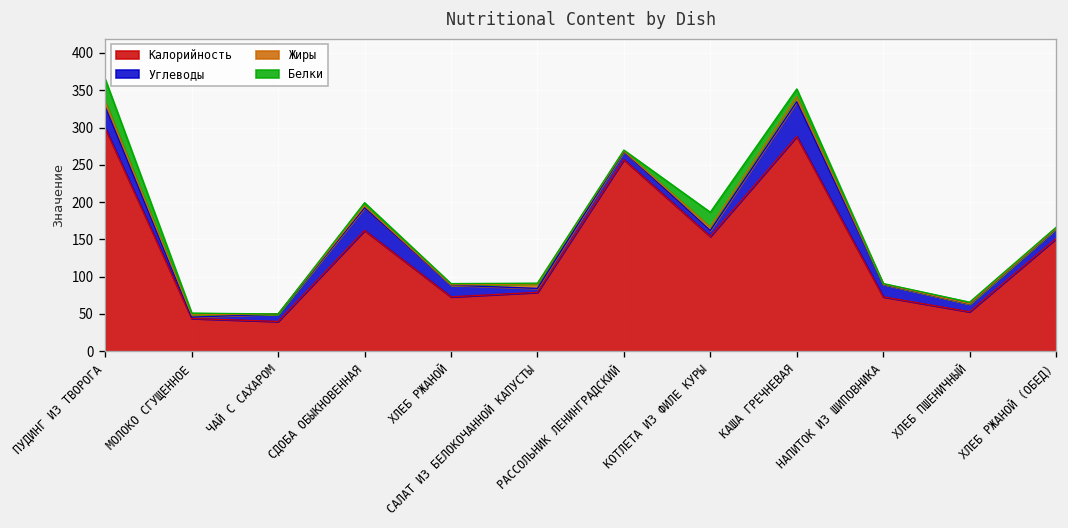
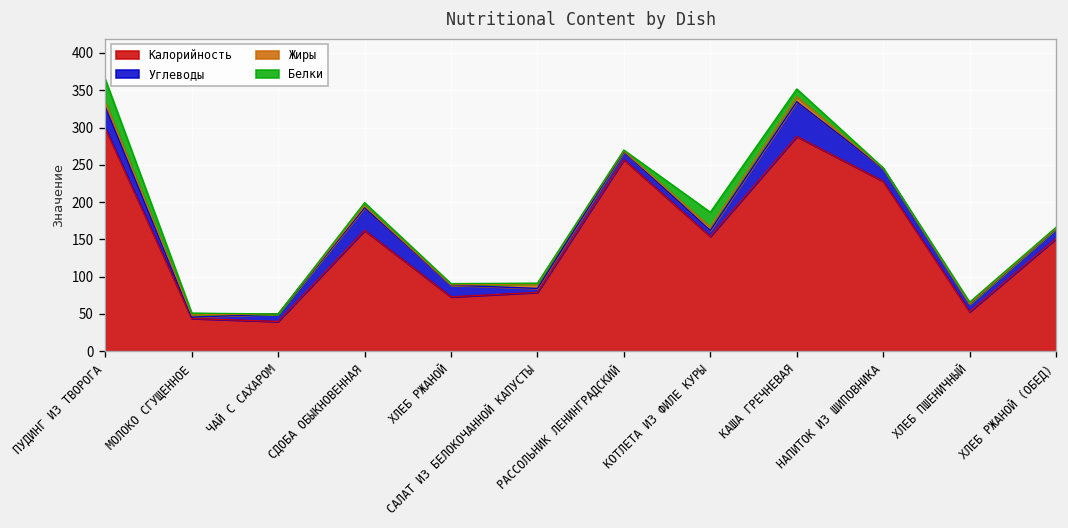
  {
    "Калорийность": {
      "ПУДИНГ ИЗ ТВОРОГА": 300,
      "ЧАЙ С САХАРОМ": 40,
      "СДОБА ОБЫКНОВЕННАЯ": 160,
      "ХЛЕБ РЖАНОЙ": 70,
      "САЛАТ ИЗ БЕЛОКОЧАННОЙ КАПУСТЫ": 80,
      "РАССОЛЬНИК ЛЕНИНГРАДСКИЙ": 260,
      "КОТЛЕТА ИЗ ФИЛЕ КУРЫ": 150,
      "КАША ГРЕЧНЕВАЯ": 290,
-     "НАПИТОК ИЗ ШИПОВНИКА": 70,
+     "НАПИТОК ИЗ ШИПОВНИКА": 230,
      "ХЛЕБ ПШЕНИЧНЫЙ": 50,
      "ХЛЕБ РЖАНОЙ (ОБЕД)": 150
    },
    "Углеводы": {
      "ПУДИНГ ИЗ ТВОРОГА": 30,
      "САЛАТ ИЗ БЕЛОКОЧАННОЙ КАПУСТЫ": 10,
      "КОТЛЕТА ИЗ ФИЛЕ КУРЫ": 10,
      "КАША ГРЕЧНЕВАЯ": 50
    },
    "Жиры": {
      "ПУДИНГ ИЗ ТВОРОГА": 10,
      "КОТЛЕТА ИЗ ФИЛЕ КУРЫ": 0,
      "КАША ГРЕЧНЕВАЯ": 10
    },
    "Белки": {
      "ПУДИНГ ИЗ ТВОРОГА": 30,
      "СДОБА ОБЫКНОВЕННАЯ": 0,
      "КОТЛЕТА ИЗ ФИЛЕ КУРЫ": 20,
      "КАША ГРЕЧНЕВАЯ": 10
    }
  }
